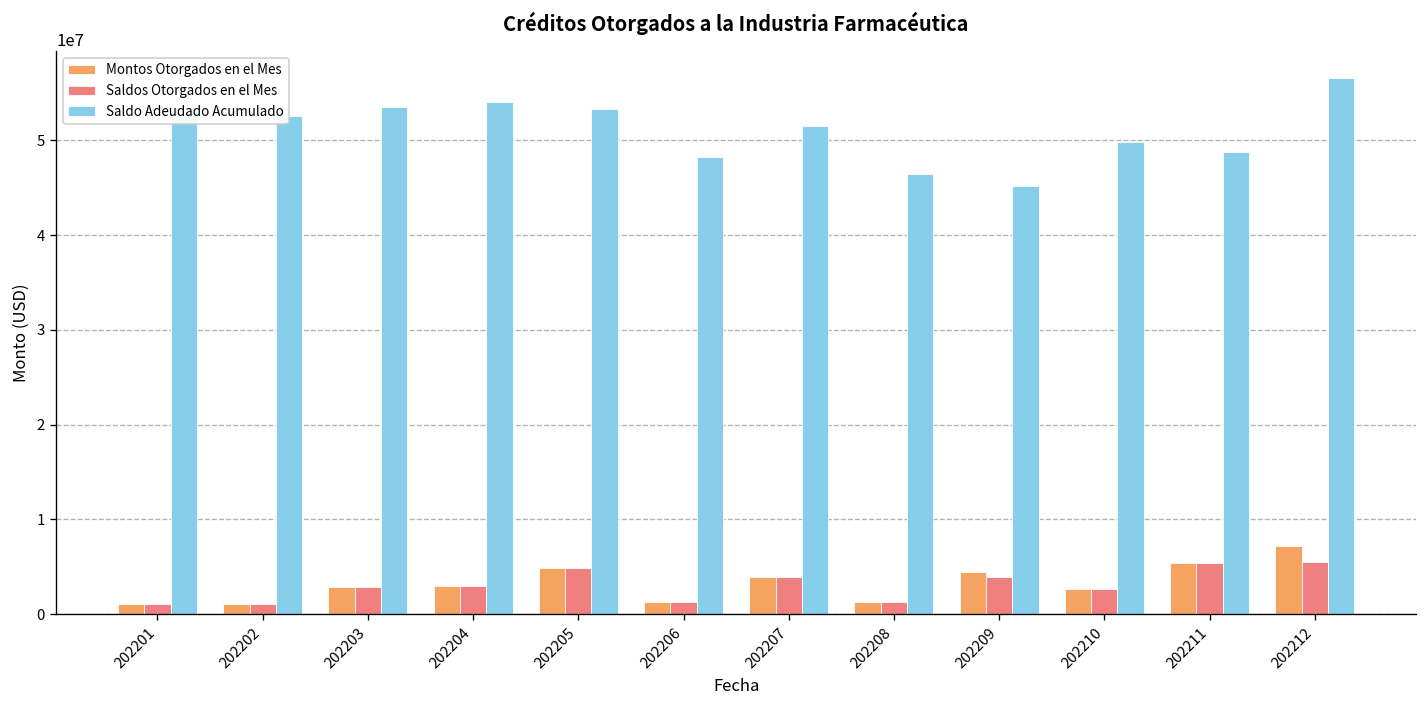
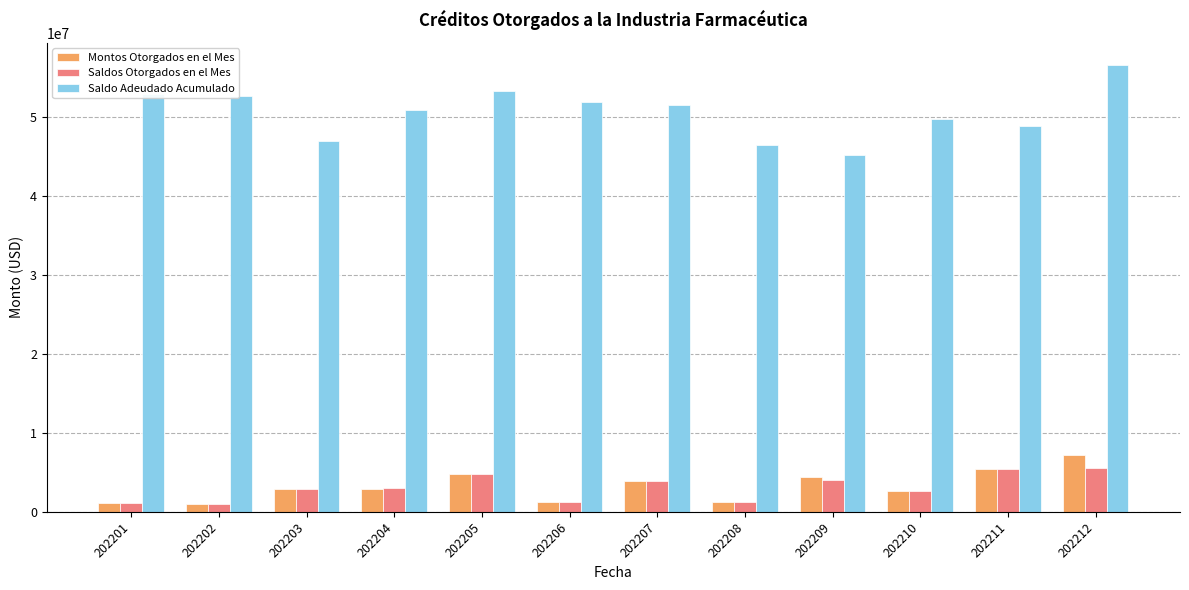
  {
    "Saldo Adeudado Acumulado": {
      "202202": 53000000,
-     "202203": 53000000,
-     "202204": 54000000,
+     "202203": 47000000,
+     "202204": 51000000,
      "202205": 53000000,
-     "202206": 48000000,
+     "202206": 52000000,
      "202207": 51000000,
      "202208": 46000000,
      "202209": 45000000,
      "202210": 50000000,
      "202211": 49000000,
      "202212": 57000000
    }
  }
